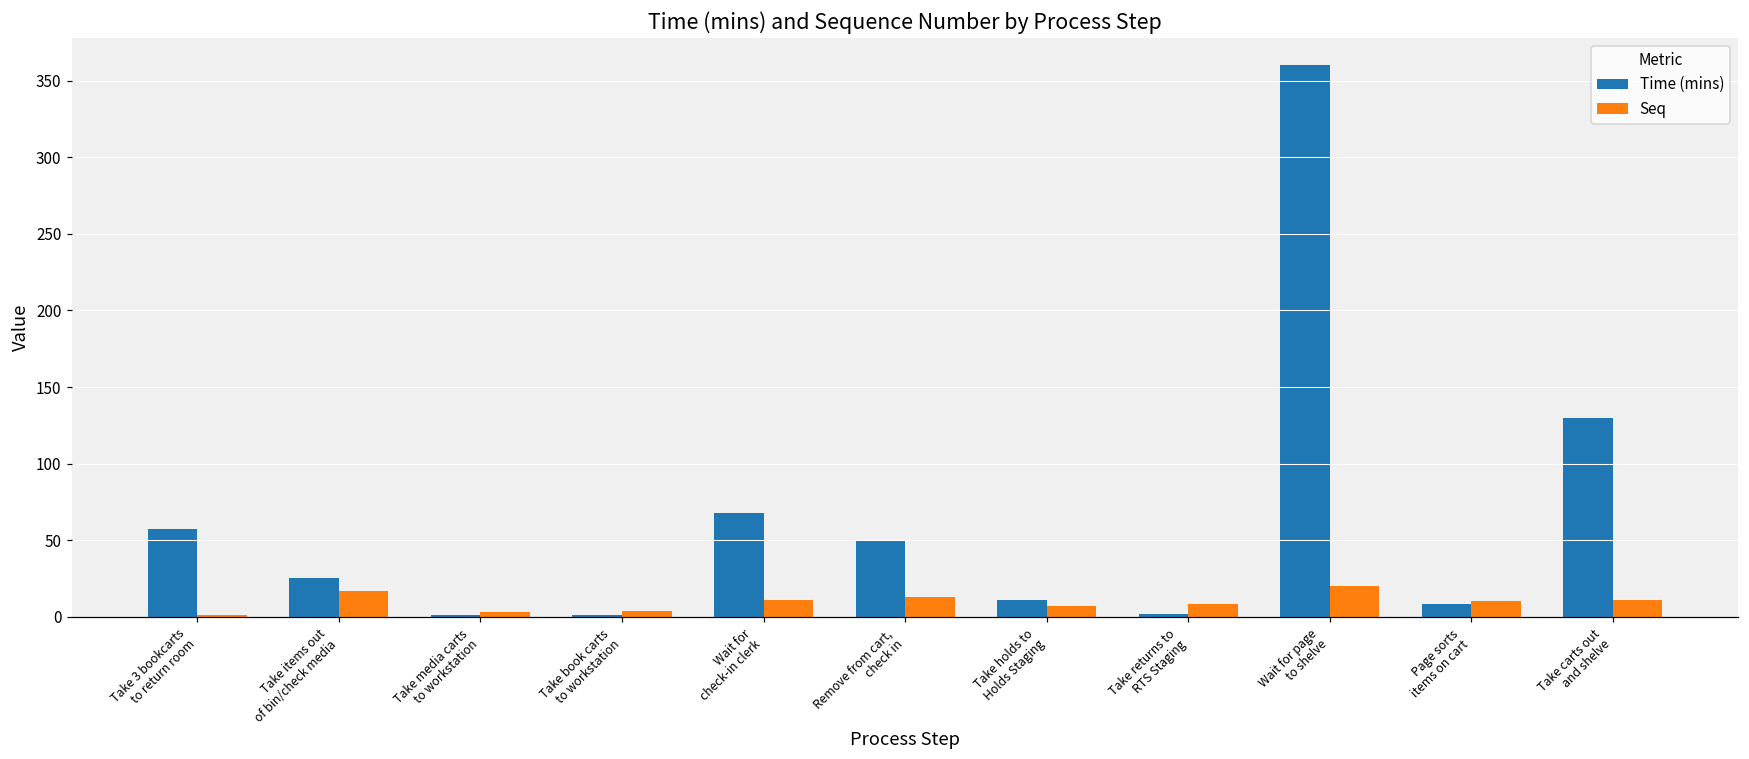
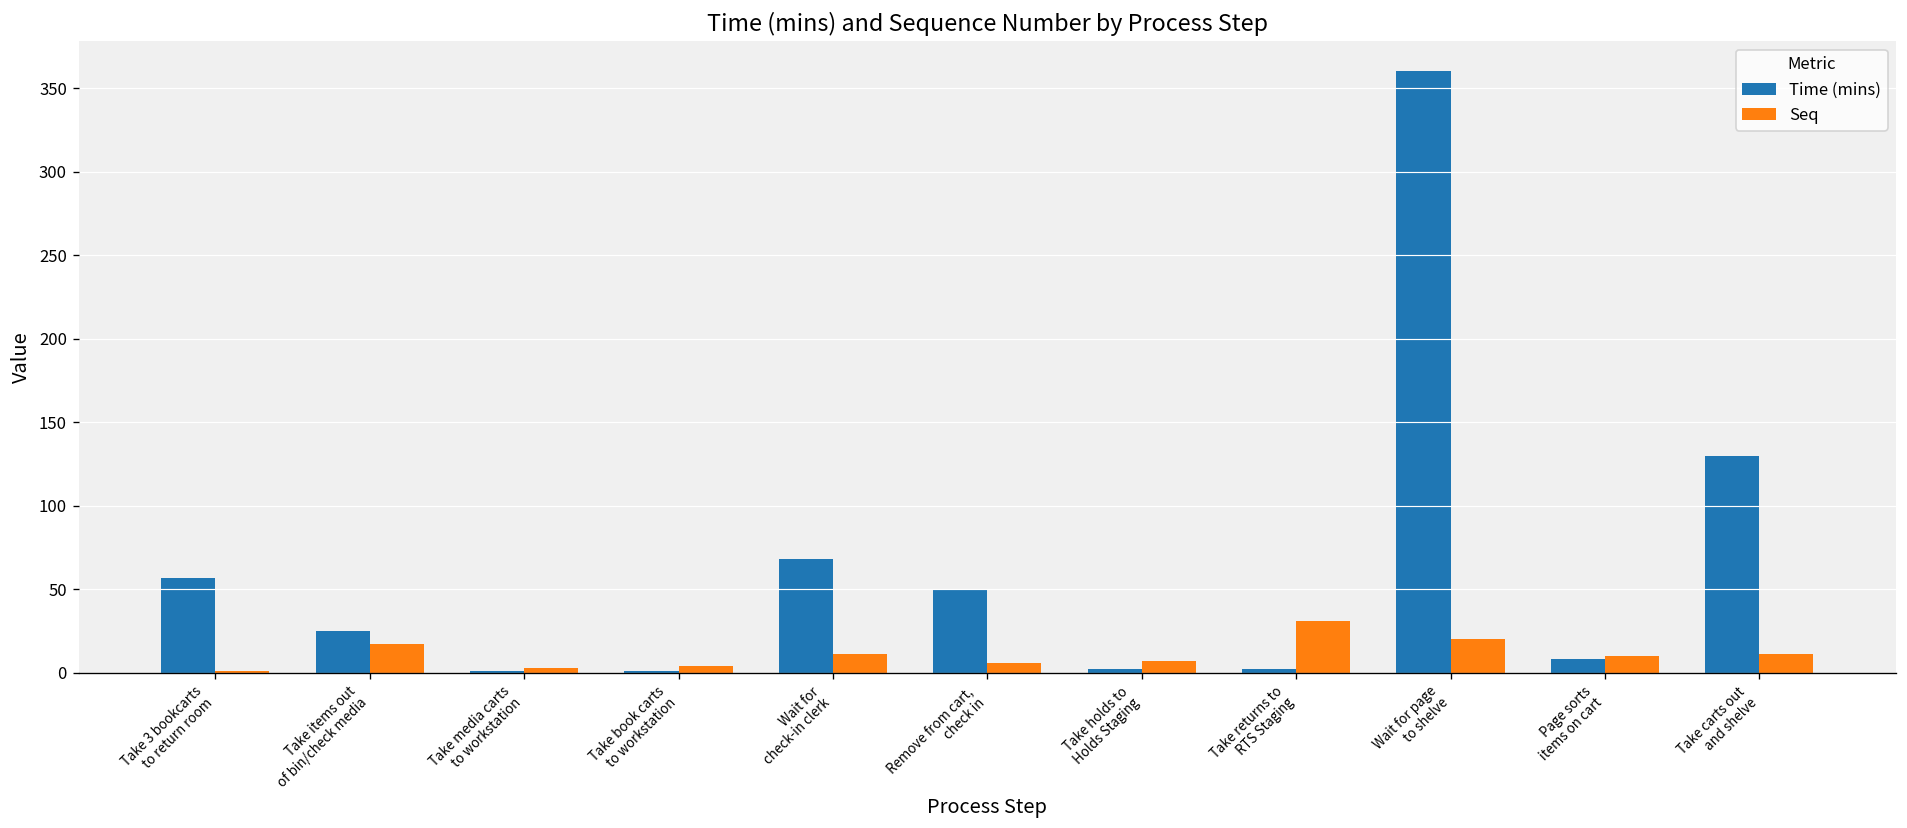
  {
    "Time (mins)": {
      "Take 3 bookcarts to return room": 57,
      "Take items out of bin/check media": 25,
      "Wait for check-in clerk": 68,
      "Remove from cart, check in": 50,
-     "Take holds to Holds Staging": 11,
+     "Take holds to Holds Staging": 2,
      "Take returns to RTS Staging": 2,
      "Wait for page to shelve": 360,
      "Page sorts items on cart": 8,
      "Take carts out and shelve": 130
    },
    "Seq": {
      "Take items out of bin/check media": 17,
      "Take media carts to workstation": 3,
      "Take book carts to workstation": 4,
      "Wait for check-in clerk": 11,
-     "Remove from cart, check in": 13,
+     "Remove from cart, check in": 6,
      "Take holds to Holds Staging": 7,
-     "Take returns to RTS Staging": 8,
+     "Take returns to RTS Staging": 31,
      "Wait for page to shelve": 20,
      "Page sorts items on cart": 10,
      "Take carts out and shelve": 11
    }
  }
